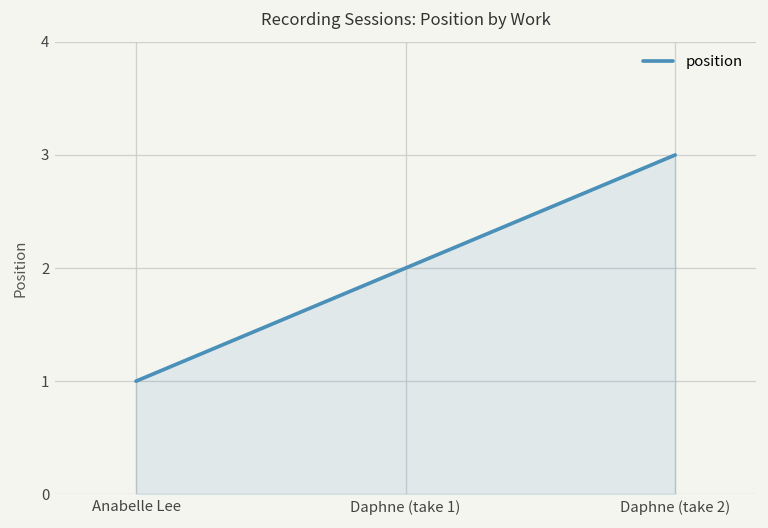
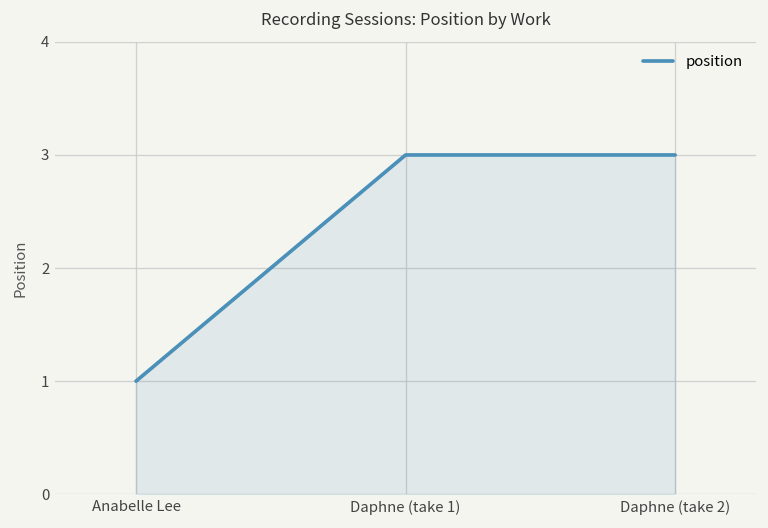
  {
    "Anabelle Lee": 1,
-   "Daphne (take 1)": 2,
+   "Daphne (take 1)": 3,
    "Daphne (take 2)": 3
  }
